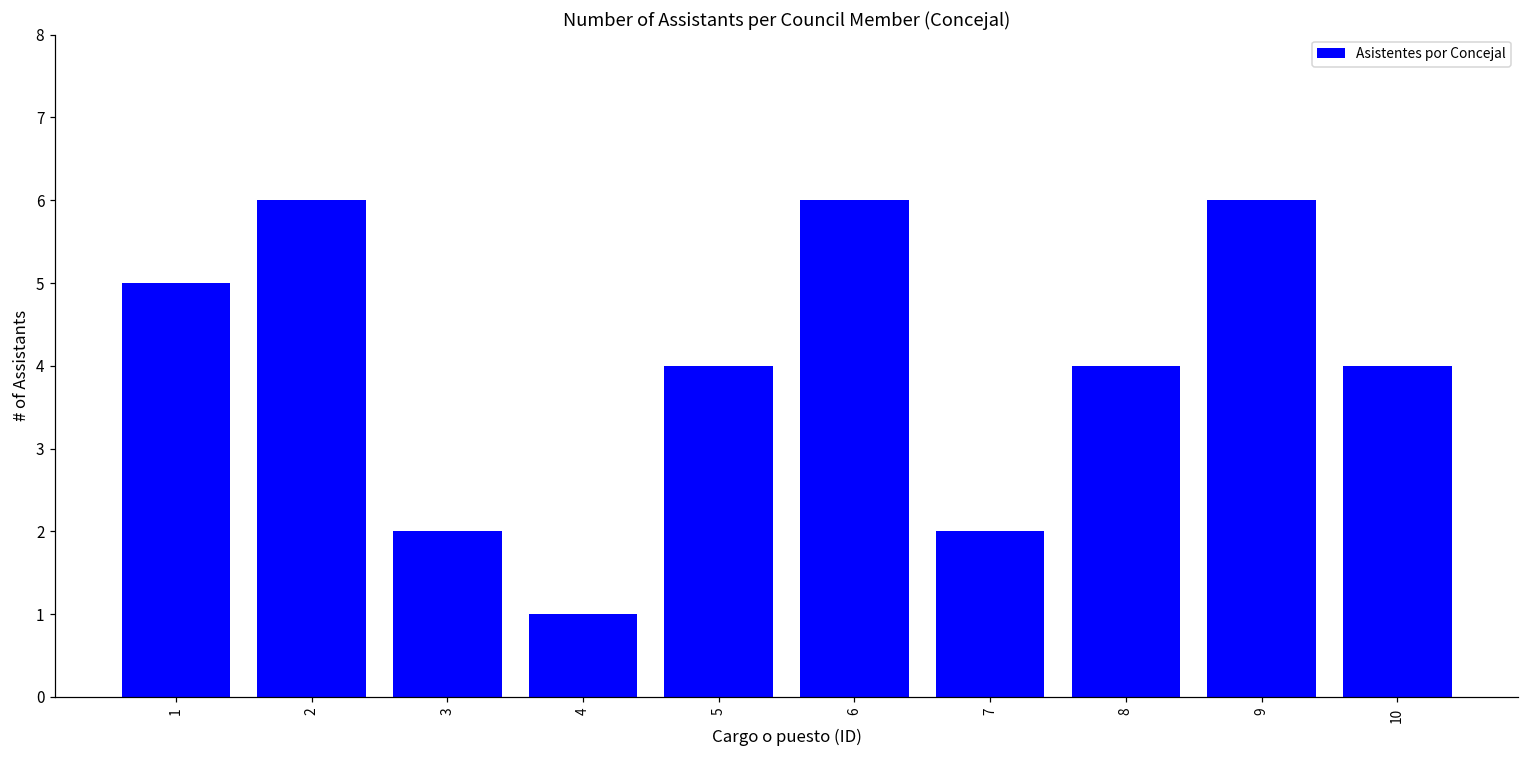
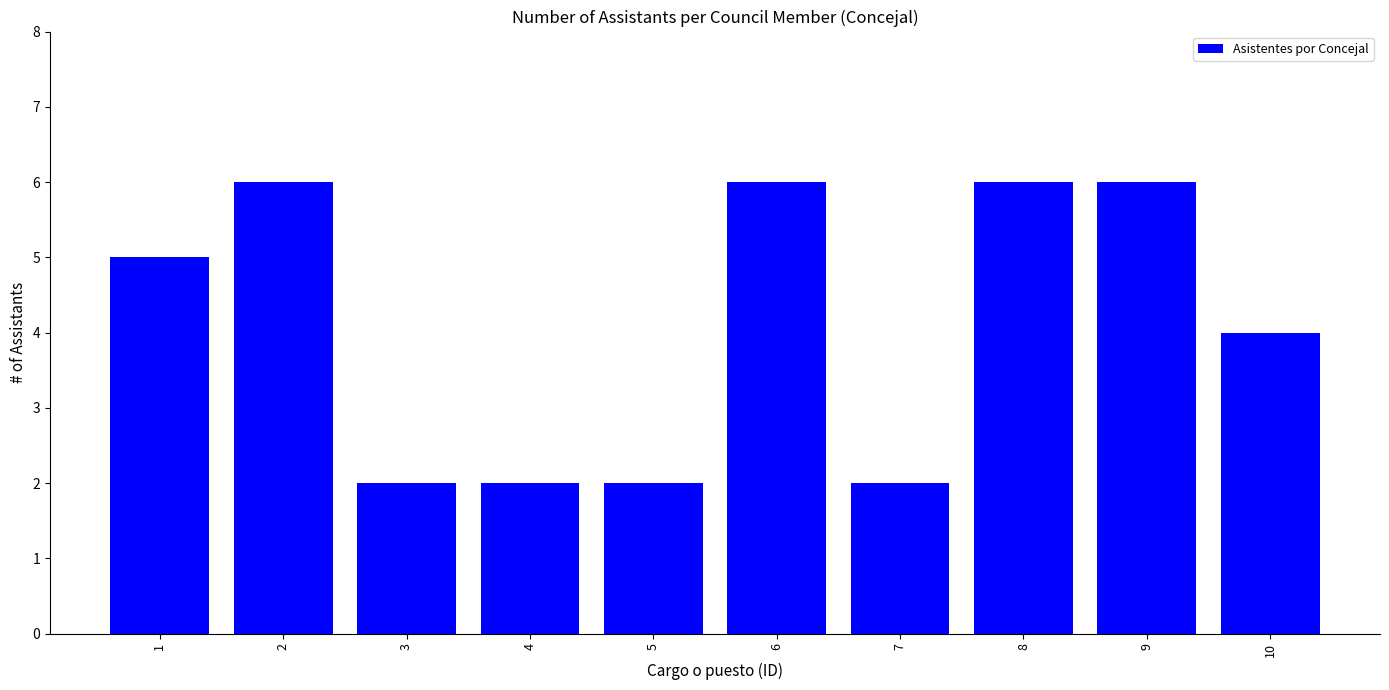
  {
    "1": 5,
    "2": 6,
    "3": 2,
-   "4": 1,
-   "5": 4,
+   "4": 2,
+   "5": 2,
    "6": 6,
    "7": 2,
-   "8": 4,
+   "8": 6,
    "9": 6,
    "10": 4
  }
